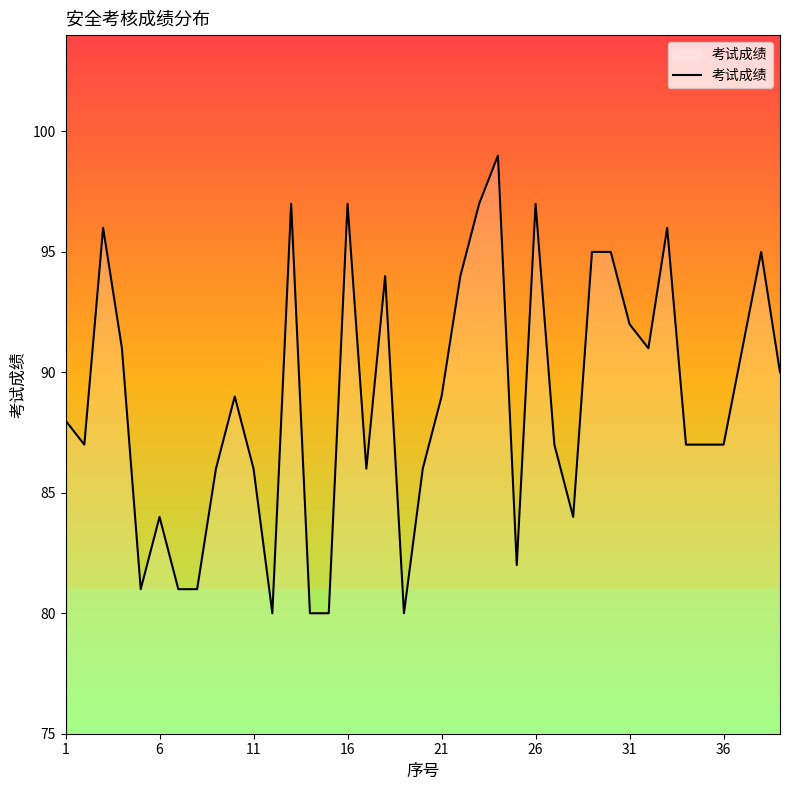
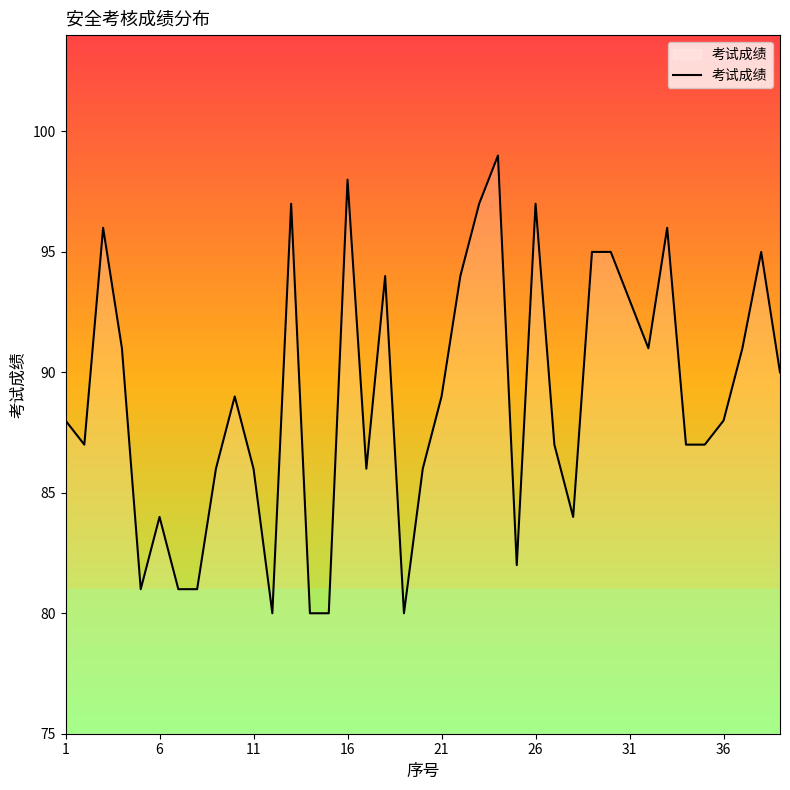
  {
    "1": 88,
    "6": 84,
    "11": 86,
-   "16": 97,
+   "16": 98,
    "21": 89,
    "26": 97,
-   "31": 92,
-   "36": 87
+   "31": 93,
+   "36": 88
  }
